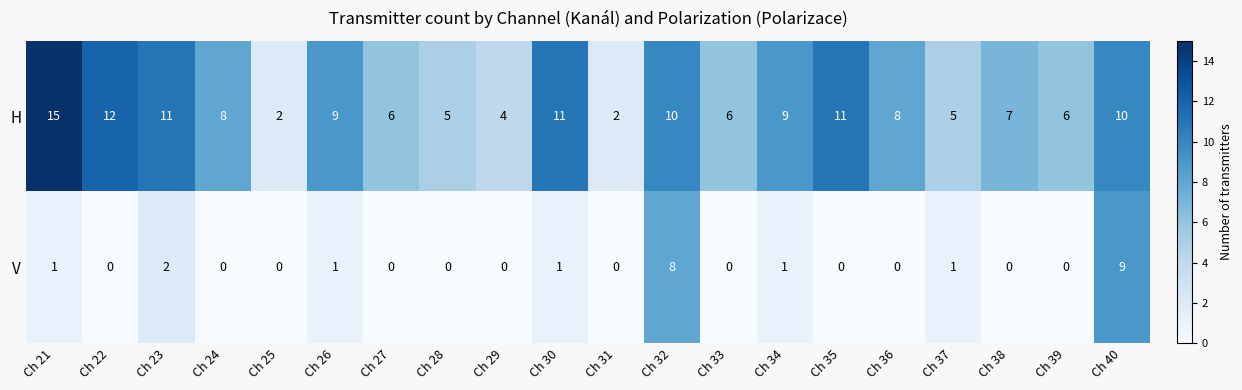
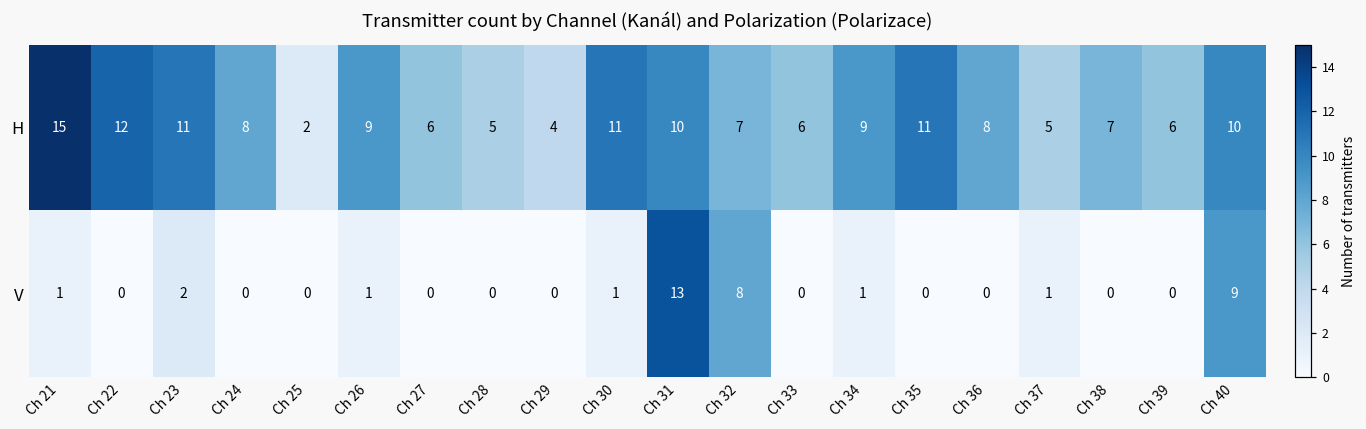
  {
    "H": {
      "Ch 21": 15,
      "Ch 22": 12,
      "Ch 23": 11,
      "Ch 24": 8,
      "Ch 25": 2,
      "Ch 26": 9,
      "Ch 27": 6,
      "Ch 28": 5,
      "Ch 29": 4,
      "Ch 30": 11,
-     "Ch 31": 2,
-     "Ch 32": 10,
+     "Ch 31": 10,
+     "Ch 32": 7,
      "Ch 33": 6,
      "Ch 34": 9,
      "Ch 35": 11,
      "Ch 36": 8,
      "Ch 37": 5,
      "Ch 38": 7,
      "Ch 39": 6,
      "Ch 40": 10
    },
    "V": {
      "Ch 21": 1,
      "Ch 22": 0,
      "Ch 23": 2,
      "Ch 24": 0,
      "Ch 25": 0,
      "Ch 26": 1,
      "Ch 27": 0,
      "Ch 28": 0,
      "Ch 29": 0,
      "Ch 30": 1,
-     "Ch 31": 0,
+     "Ch 31": 13,
      "Ch 32": 8,
      "Ch 33": 0,
      "Ch 34": 1,
      "Ch 35": 0,
      "Ch 36": 0,
      "Ch 37": 1,
      "Ch 38": 0,
      "Ch 39": 0,
      "Ch 40": 9
    }
  }
